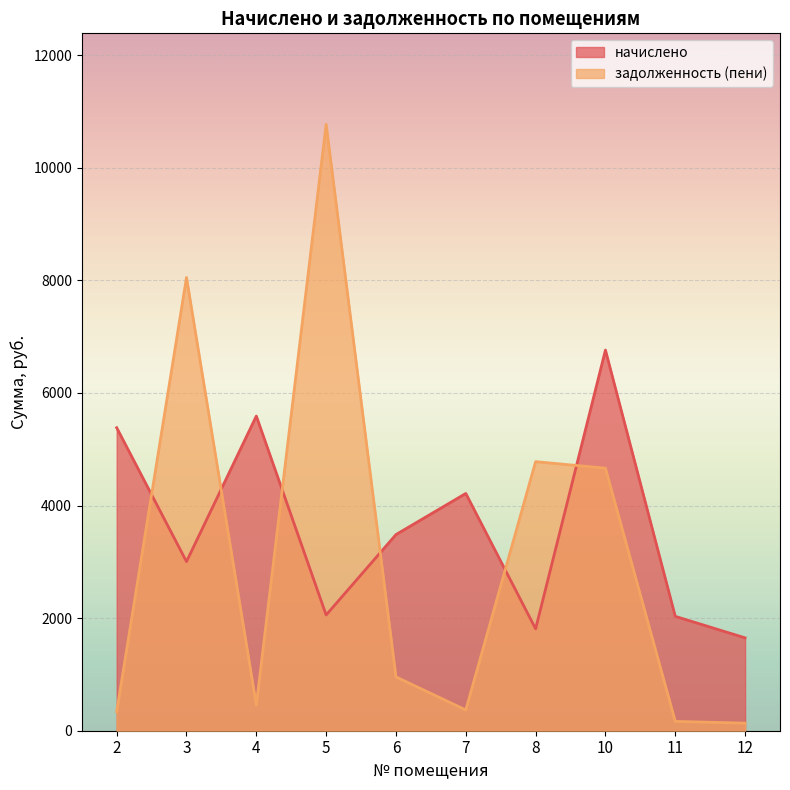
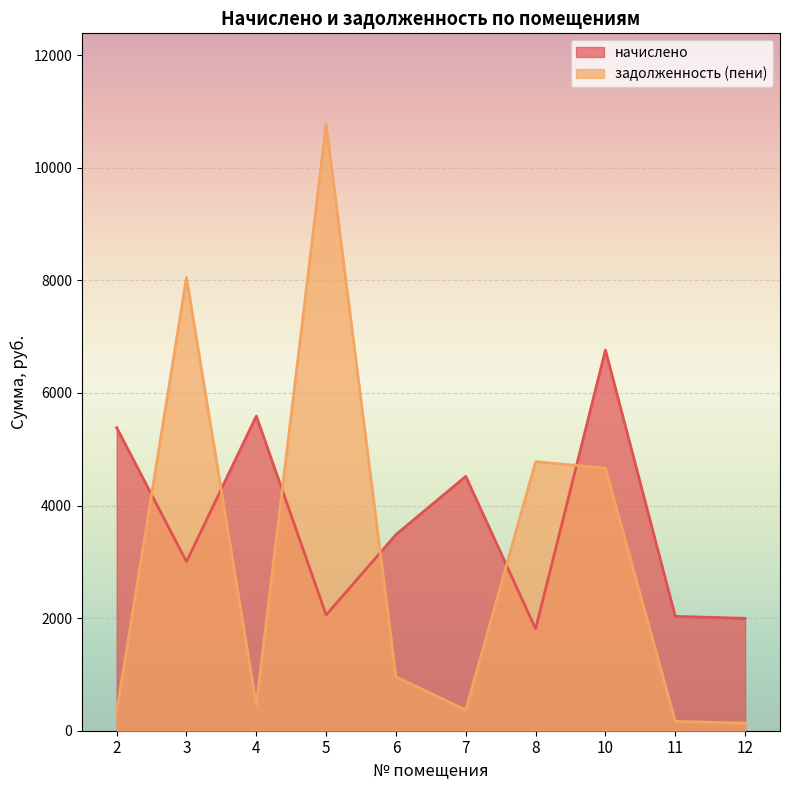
  {
    "начислено": {
      "2": 5400,
      "3": 3000,
      "4": 5600,
      "5": 2100,
      "6": 3500,
-     "7": 4200,
+     "7": 4500,
      "8": 1800,
      "10": 6800,
      "11": 2000,
-     "12": 1600
+     "12": 2000
    },
    "задолженность (пени)": {
      "2": 300,
      "3": 8100,
      "4": 500,
      "5": 10800,
      "6": 1000,
      "7": 400,
      "8": 4800,
      "10": 4700,
      "11": 200,
      "12": 100
    }
  }
